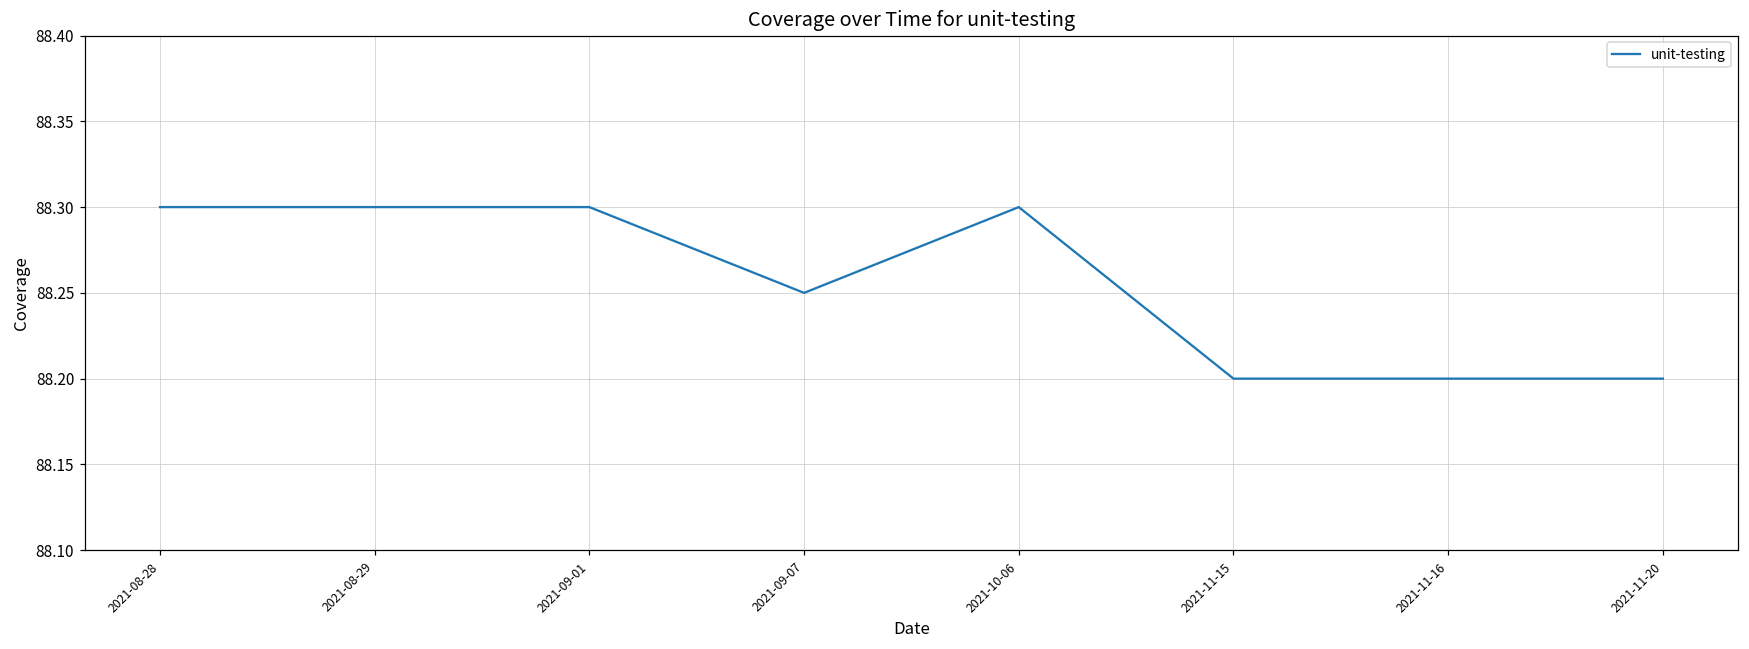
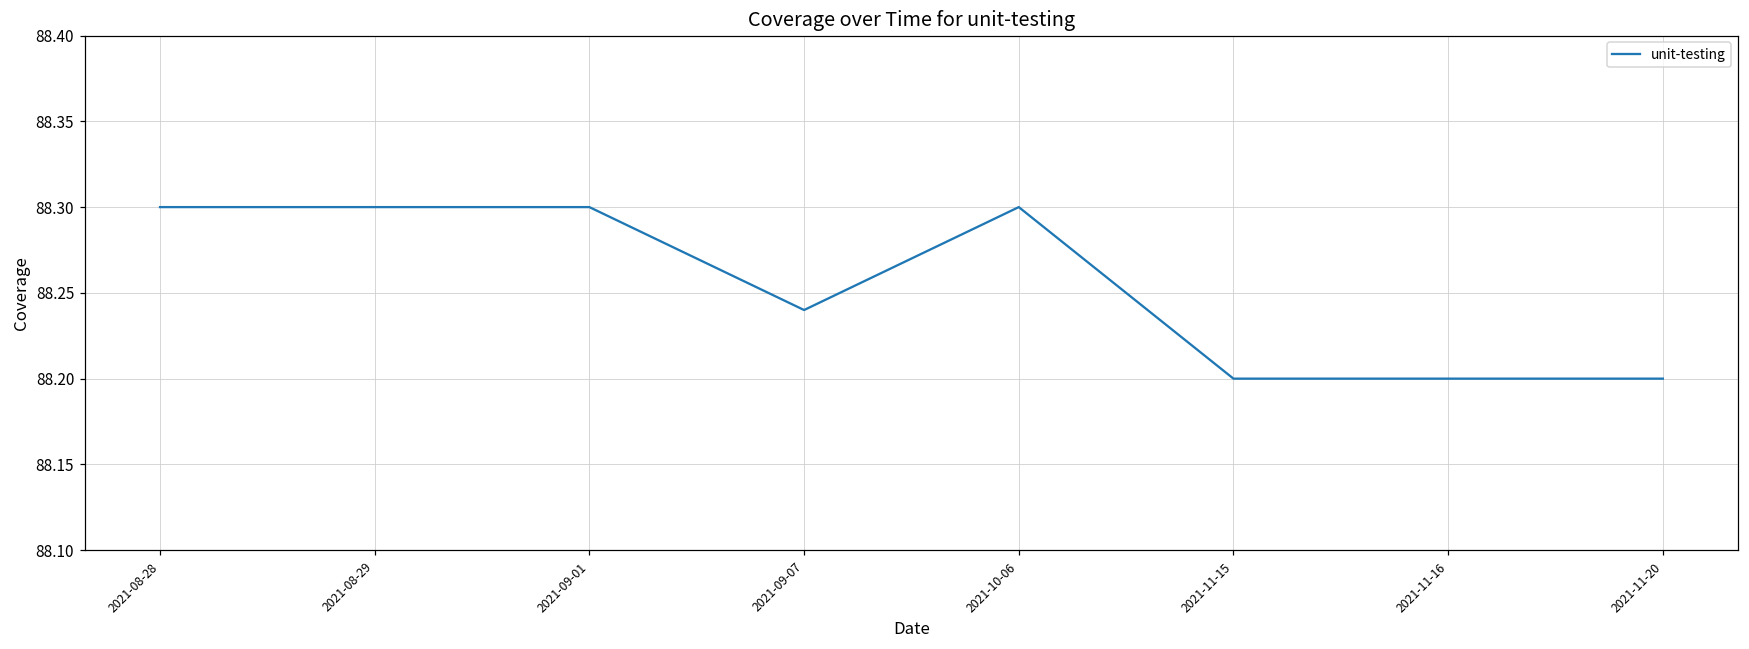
  {
    "2021-08-28": 88.30,
    "2021-08-29": 88.30,
    "2021-09-01": 88.30,
-   "2021-09-07": 88.25,
+   "2021-09-07": 88.24,
    "2021-10-06": 88.30,
    "2021-11-15": 88.20,
    "2021-11-16": 88.20,
    "2021-11-20": 88.20
  }
